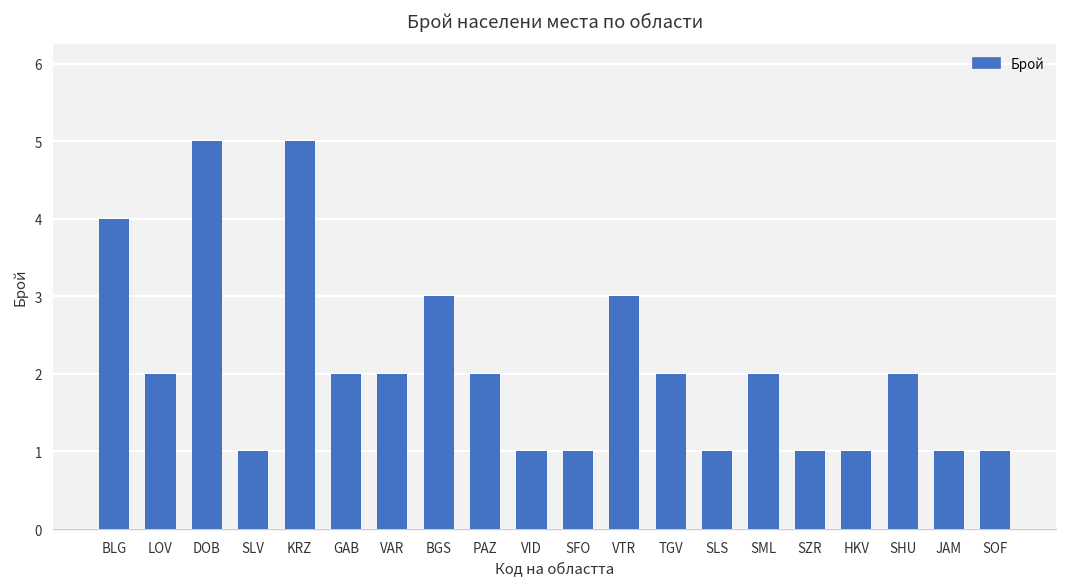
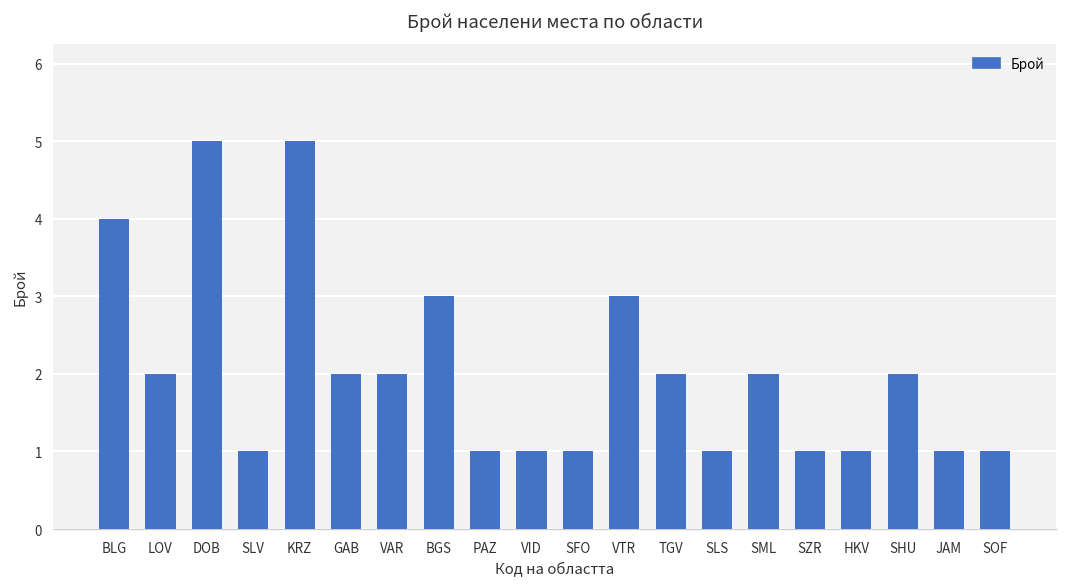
  {
    "BLG": 4,
    "LOV": 2,
    "DOB": 5,
    "SLV": 1,
    "KRZ": 5,
    "GAB": 2,
    "VAR": 2,
    "BGS": 3,
-   "PAZ": 2,
+   "PAZ": 1,
    "VID": 1,
    "SFO": 1,
    "VTR": 3,
    "TGV": 2,
    "SLS": 1,
    "SML": 2,
    "SZR": 1,
    "HKV": 1,
    "SHU": 2,
    "JAM": 1,
    "SOF": 1
  }
